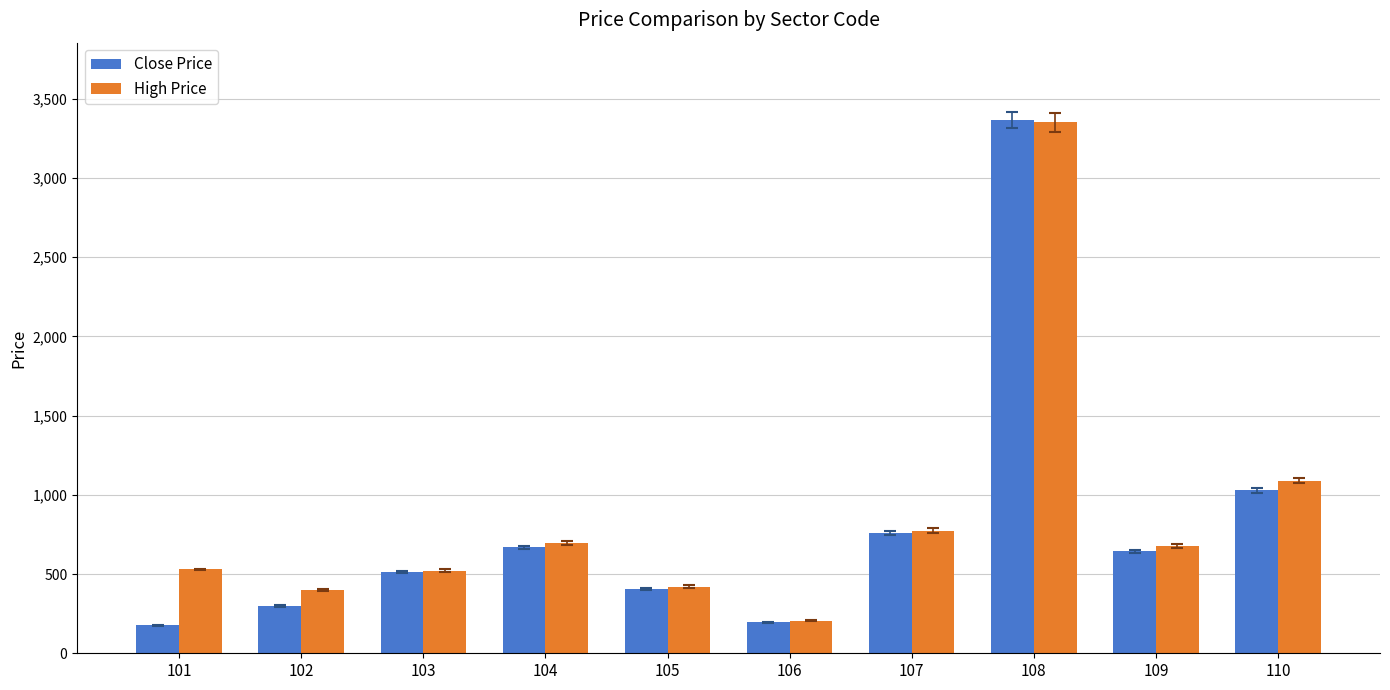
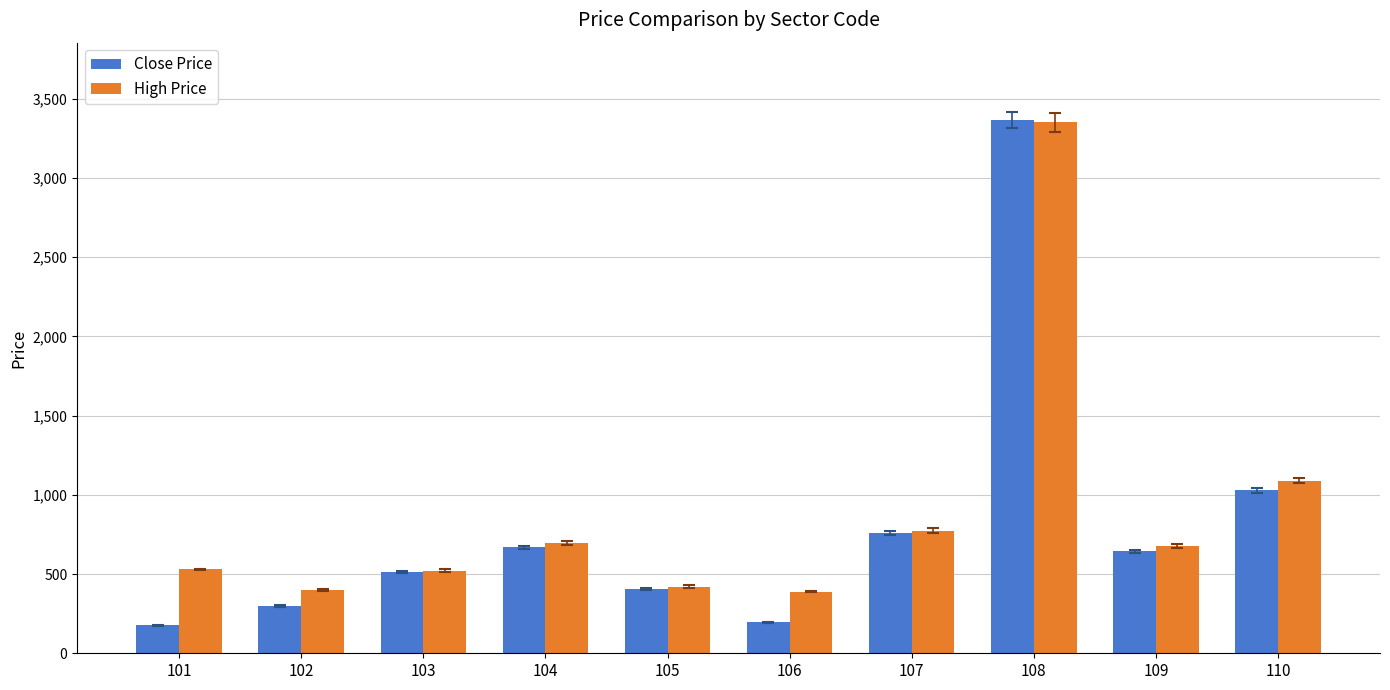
  {
    "High Price": {
      "101": "530",
      "102": "400",
      "103": "520",
      "104": "700",
      "105": "420",
-     "106": "210",
+     "106": "390",
      "107": "780",
      "108": "3,350",
      "109": "680",
      "110": "1,090"
    }
  }
